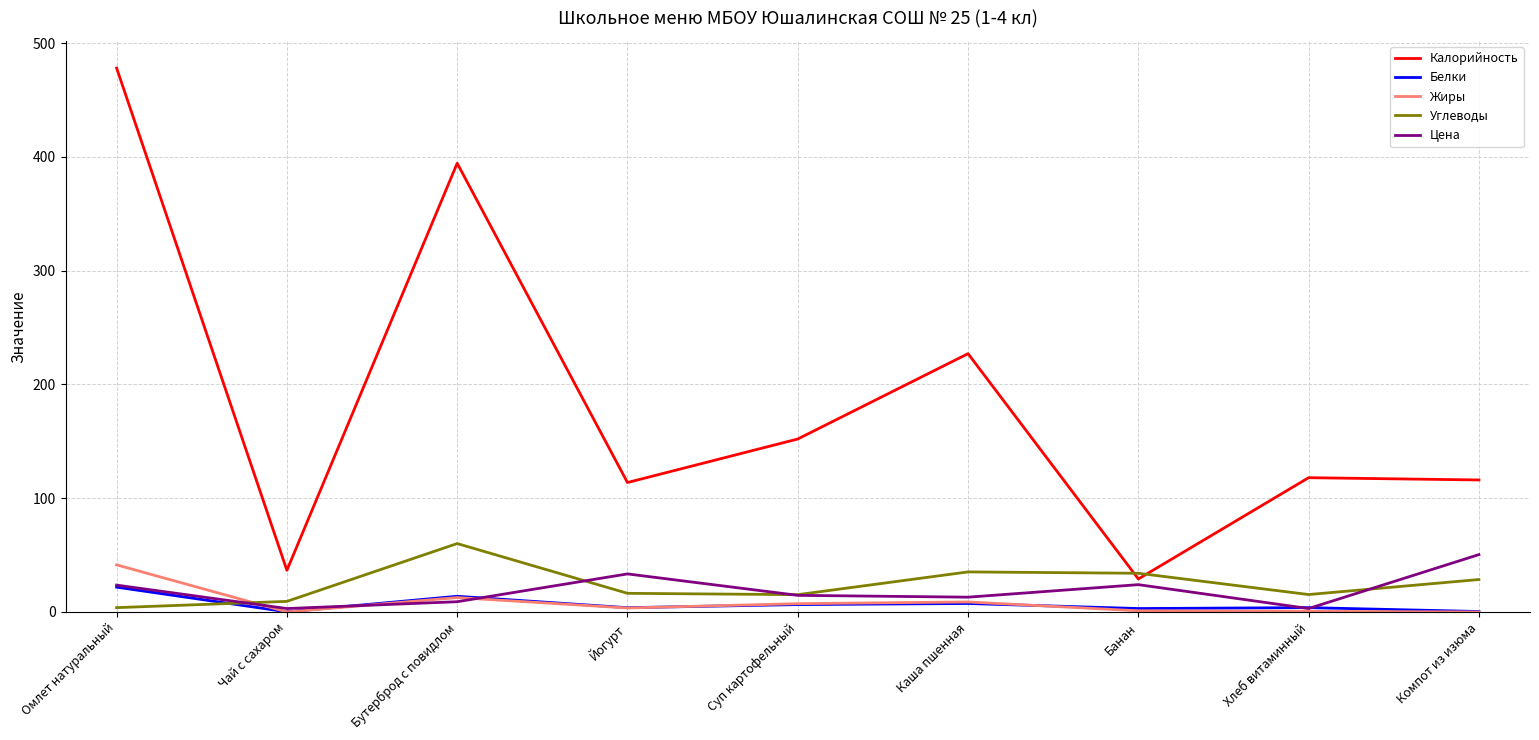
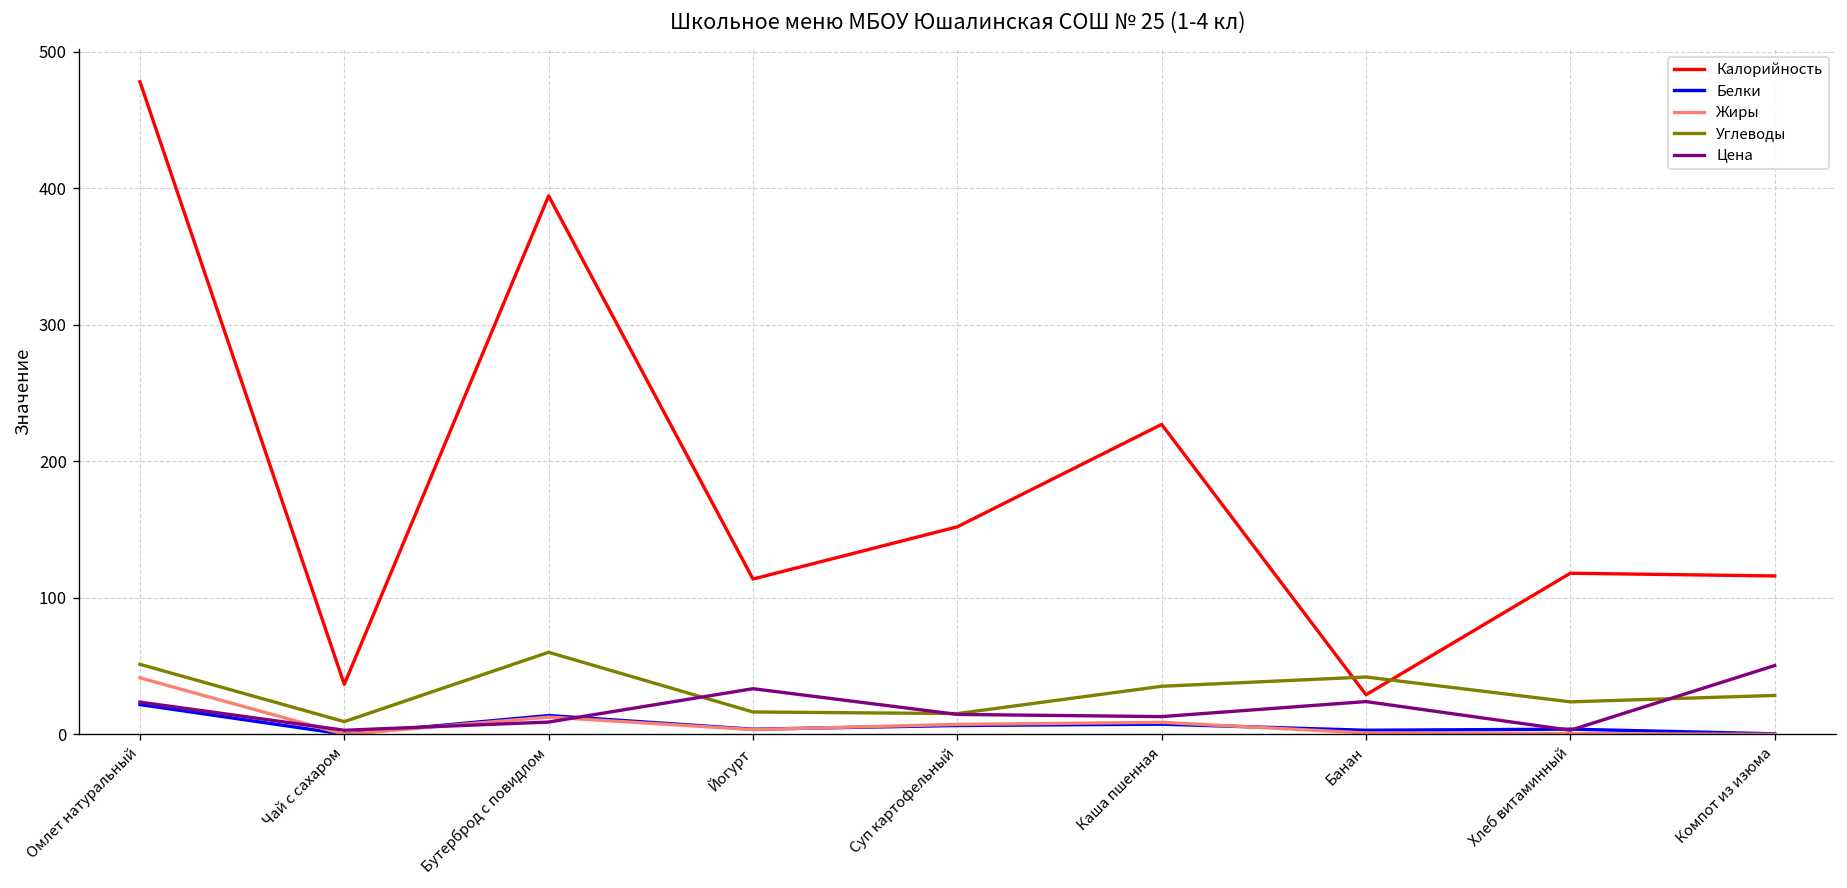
  {
    "Калорийность": {
      "Омлет натуральный": 478,
      "Чай с сахаром": 37,
      "Бутерброд с повидлом": 394,
      "Йогурт": 114,
      "Суп картофельный": 152,
      "Каша пшенная": 227,
      "Банан": 29,
      "Хлеб витаминный": 118,
      "Компот из изюма": 116
    },
    "Жиры": {
      "Омлет натуральный": 41,
      "Хлеб витаминный": 1
    },
    "Углеводы": {
-     "Омлет натуральный": 4,
+     "Омлет натуральный": 51,
      "Чай с сахаром": 9,
      "Бутерброд с повидлом": 60,
      "Йогурт": 16,
      "Каша пшенная": 35,
-     "Банан": 34,
-     "Хлеб витаминный": 15,
+     "Банан": 42,
+     "Хлеб витаминный": 24,
      "Компот из изюма": 29
    },
    "Цена": {
      "Чай с сахаром": 3,
      "Бутерброд с повидлом": 9,
      "Йогурт": 33,
      "Каша пшенная": 13,
      "Банан": 24,
      "Компот из изюма": 50
    }
  }
